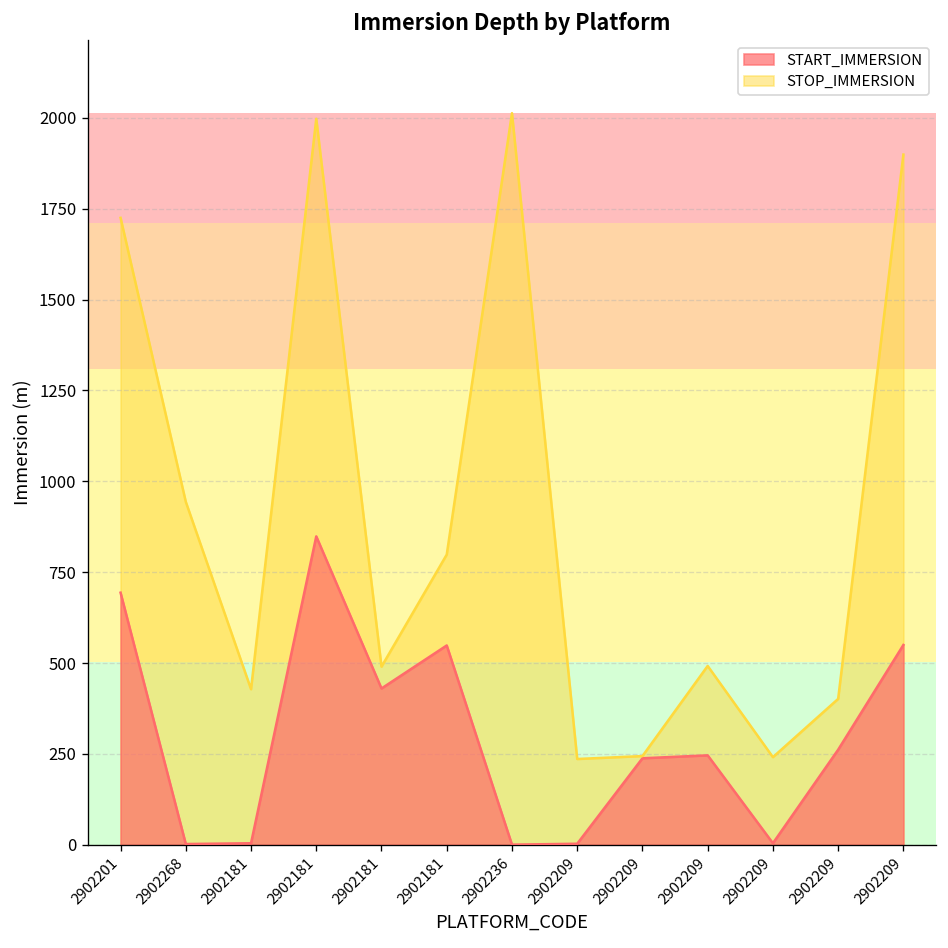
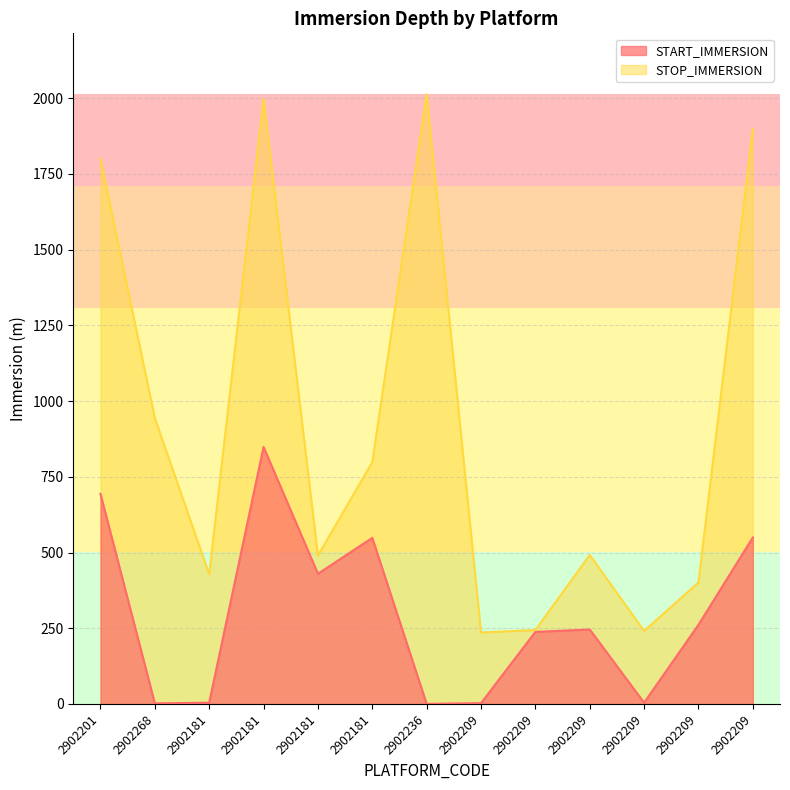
  {
    "START_IMMERSION": {
      "2902201": 690,
      "2902268": 0,
      "2902236": 0
    },
    "STOP_IMMERSION": {
-     "2902201": 1720,
+     "2902201": 1800,
      "2902268": 940,
      "2902236": 2010
    }
  }
